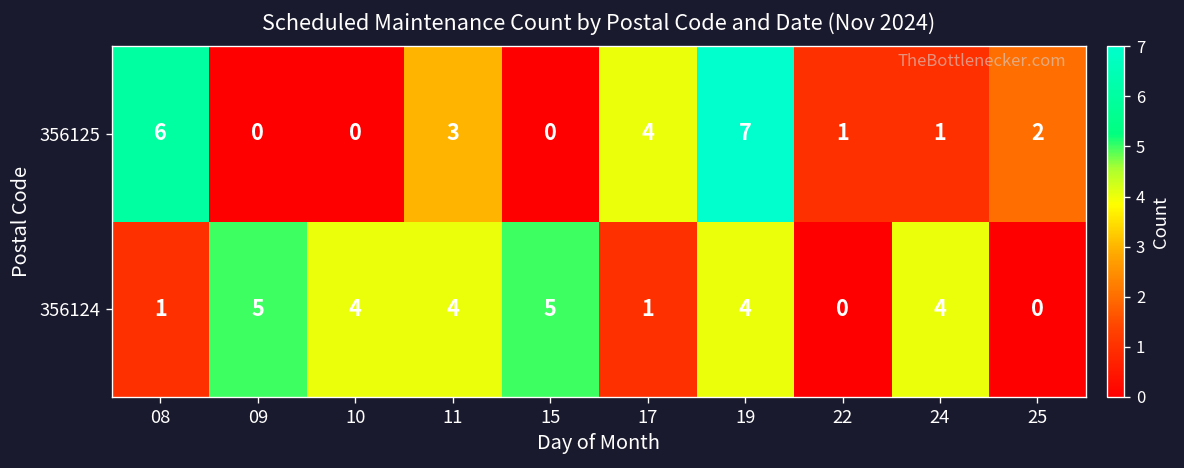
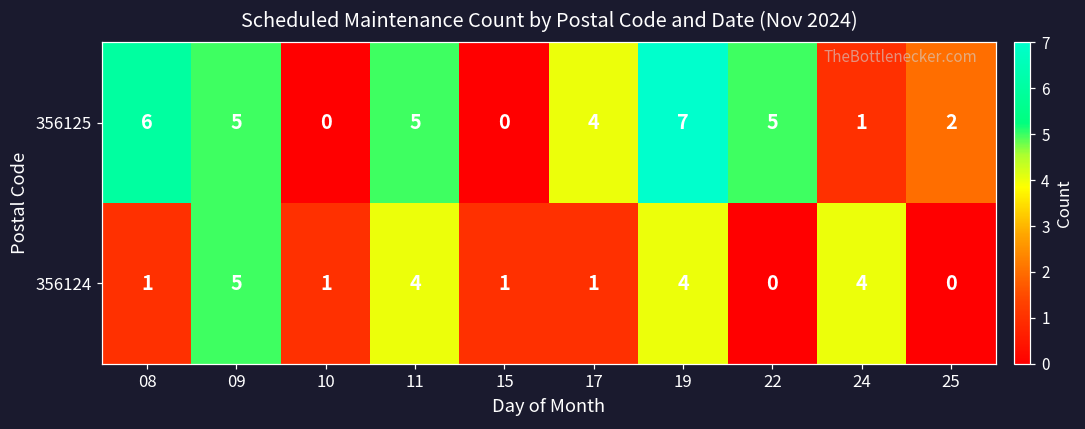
  {
    "356125": {
      "08": 6,
-     "09": 0,
+     "09": 5,
      "10": 0,
-     "11": 3,
+     "11": 5,
      "15": 0,
      "17": 4,
      "19": 7,
-     "22": 1,
+     "22": 5,
      "25": 2
    },
    "356124": {
      "08": 1,
      "09": 5,
-     "10": 4,
+     "10": 1,
      "11": 4,
-     "15": 5,
+     "15": 1,
      "17": 1,
      "19": 4,
      "22": 0,
      "24": 4,
      "25": 0
    }
  }
